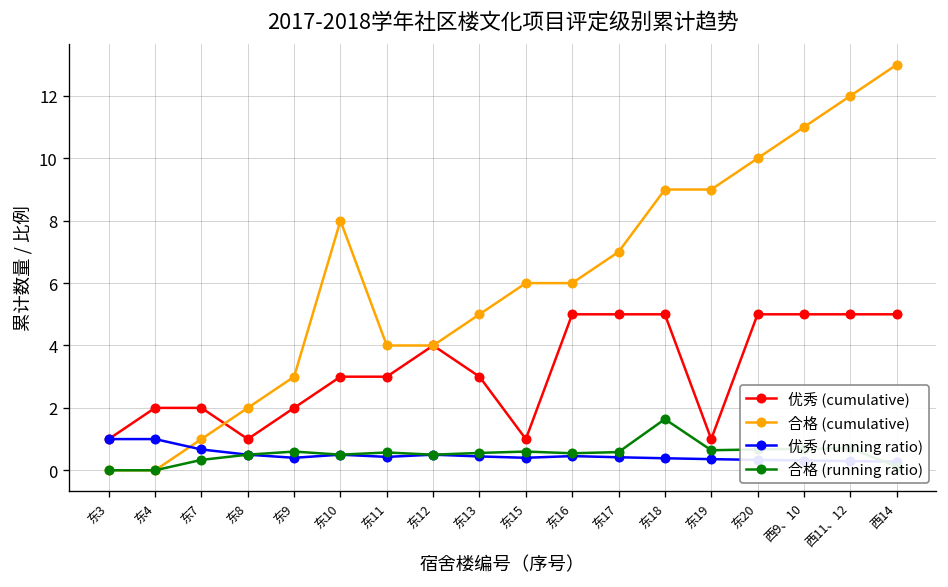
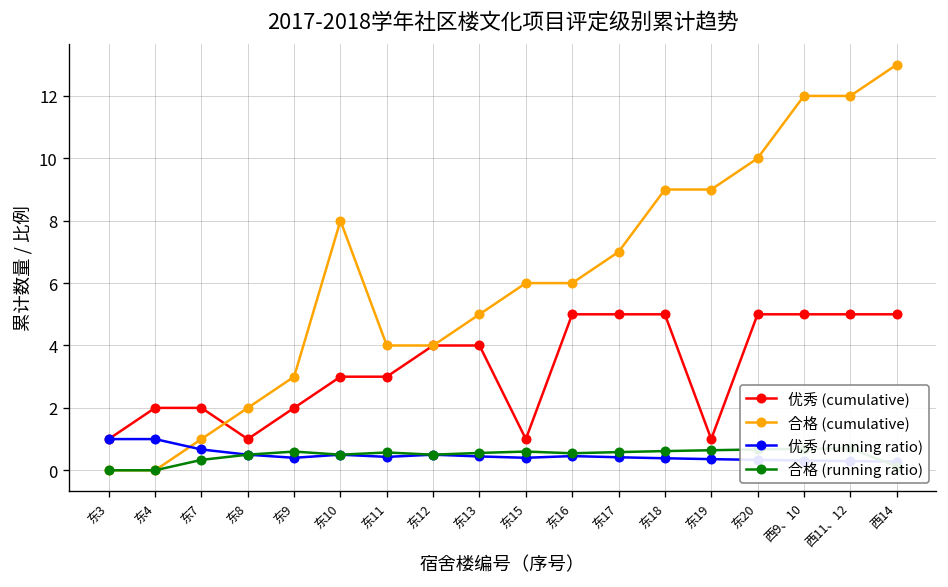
  {
    "优秀 (cumulative)": {
      "东4": 2,
      "东7": 2,
      "东8": 1,
      "东9": 2,
      "东10": 3,
      "东11": 3,
-     "东13": 3,
+     "东13": 4,
      "东15": 1,
      "东16": 5,
      "东17": 5,
      "东18": 5,
      "东19": 1,
      "东20": 5,
      "西9、10": 5,
      "西11、12": 5,
      "西14": 5
    },
    "合格 (cumulative)": {
      "东7": 1,
      "东8": 2,
      "东9": 3,
      "东10": 8,
      "东11": 4,
      "东13": 5,
      "东15": 6,
      "东16": 6,
      "东17": 7,
      "东18": 9,
      "东19": 9,
      "东20": 10,
-     "西9、10": 11,
+     "西9、10": 12,
      "西11、12": 12,
      "西14": 13
    },
    "优秀 (running ratio)": {
      "东4": 1.0,
      "东7": 0.7,
      "东9": 0.4,
      "东11": 0.4,
      "东13": 0.4,
      "东15": 0.4,
      "东17": 0.4,
      "东18": 0.4,
      "东19": 0.4
    },
    "合格 (running ratio)": {
      "东7": 0.3,
      "东9": 0.6,
      "东11": 0.6,
      "东13": 0.6,
      "东15": 0.6,
      "东17": 0.6,
-     "东18": 1.6,
+     "东18": 0.6,
      "东19": 0.6
    }
  }
